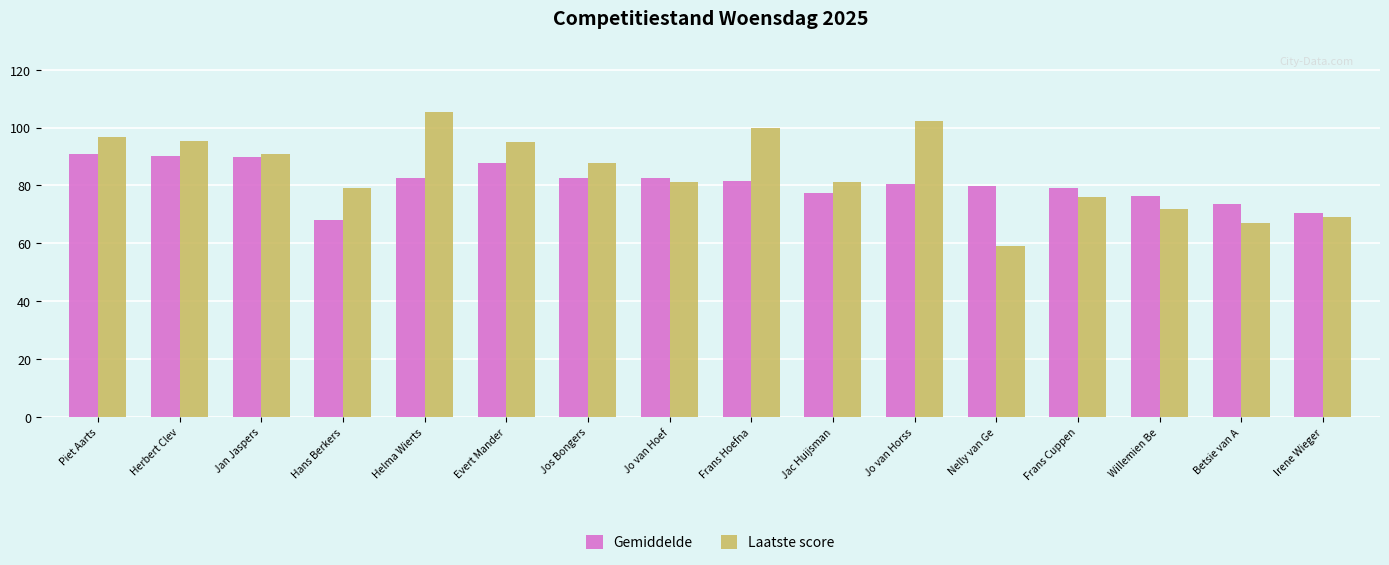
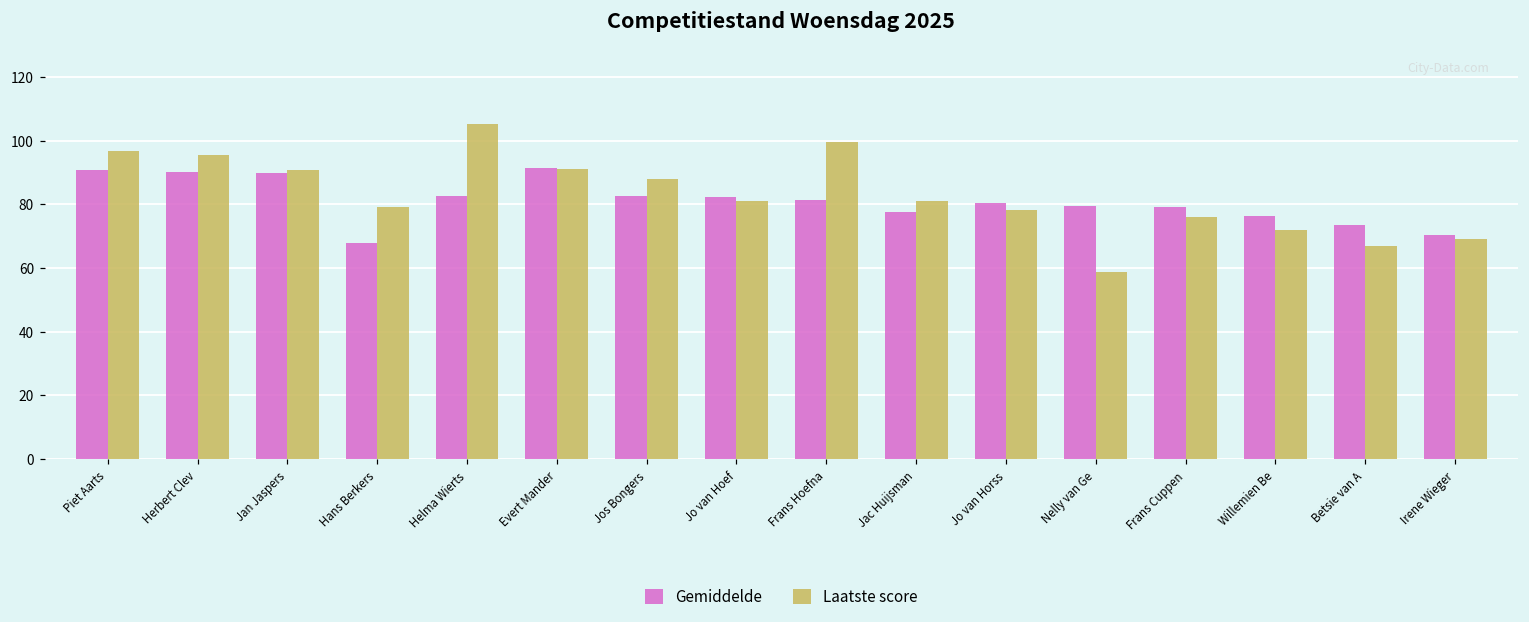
  {
    "Gemiddelde": {
      "Piet Aarts": 91,
      "Herbert Clev": 90,
      "Jan Jaspers": 90,
      "Hans Berkers": 68,
      "Helma Wierts": 83,
-     "Evert Mander": 88,
+     "Evert Mander": 91,
      "Jos Bongers": 82,
      "Jo van Hoef": 82,
      "Frans Hoefna": 81,
      "Jac Huijsman": 77,
      "Jo van Horss": 81,
      "Nelly van Ge": 80,
      "Frans Cuppen": 79,
      "Willemien Be": 76,
      "Betsie van A": 74,
      "Irene Wieger": 70
    },
    "Laatste score": {
      "Piet Aarts": 97,
      "Herbert Clev": 95,
      "Jan Jaspers": 91,
      "Hans Berkers": 79,
      "Helma Wierts": 105,
-     "Evert Mander": 95,
+     "Evert Mander": 91,
      "Jos Bongers": 88,
      "Jo van Hoef": 81,
      "Frans Hoefna": 100,
      "Jac Huijsman": 81,
-     "Jo van Horss": 102,
+     "Jo van Horss": 78,
      "Nelly van Ge": 59,
      "Frans Cuppen": 76,
      "Willemien Be": 72,
      "Betsie van A": 67,
      "Irene Wieger": 69
    }
  }
